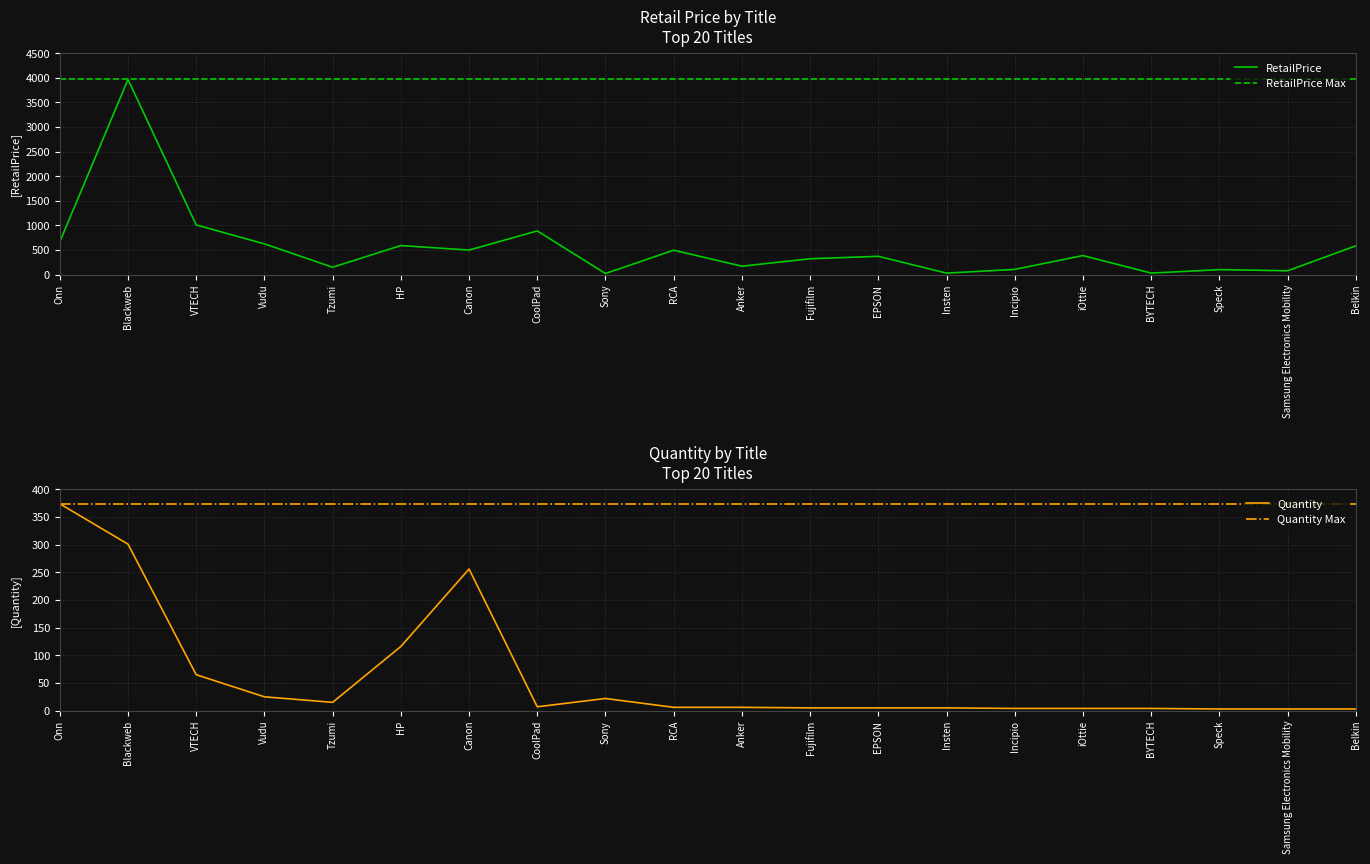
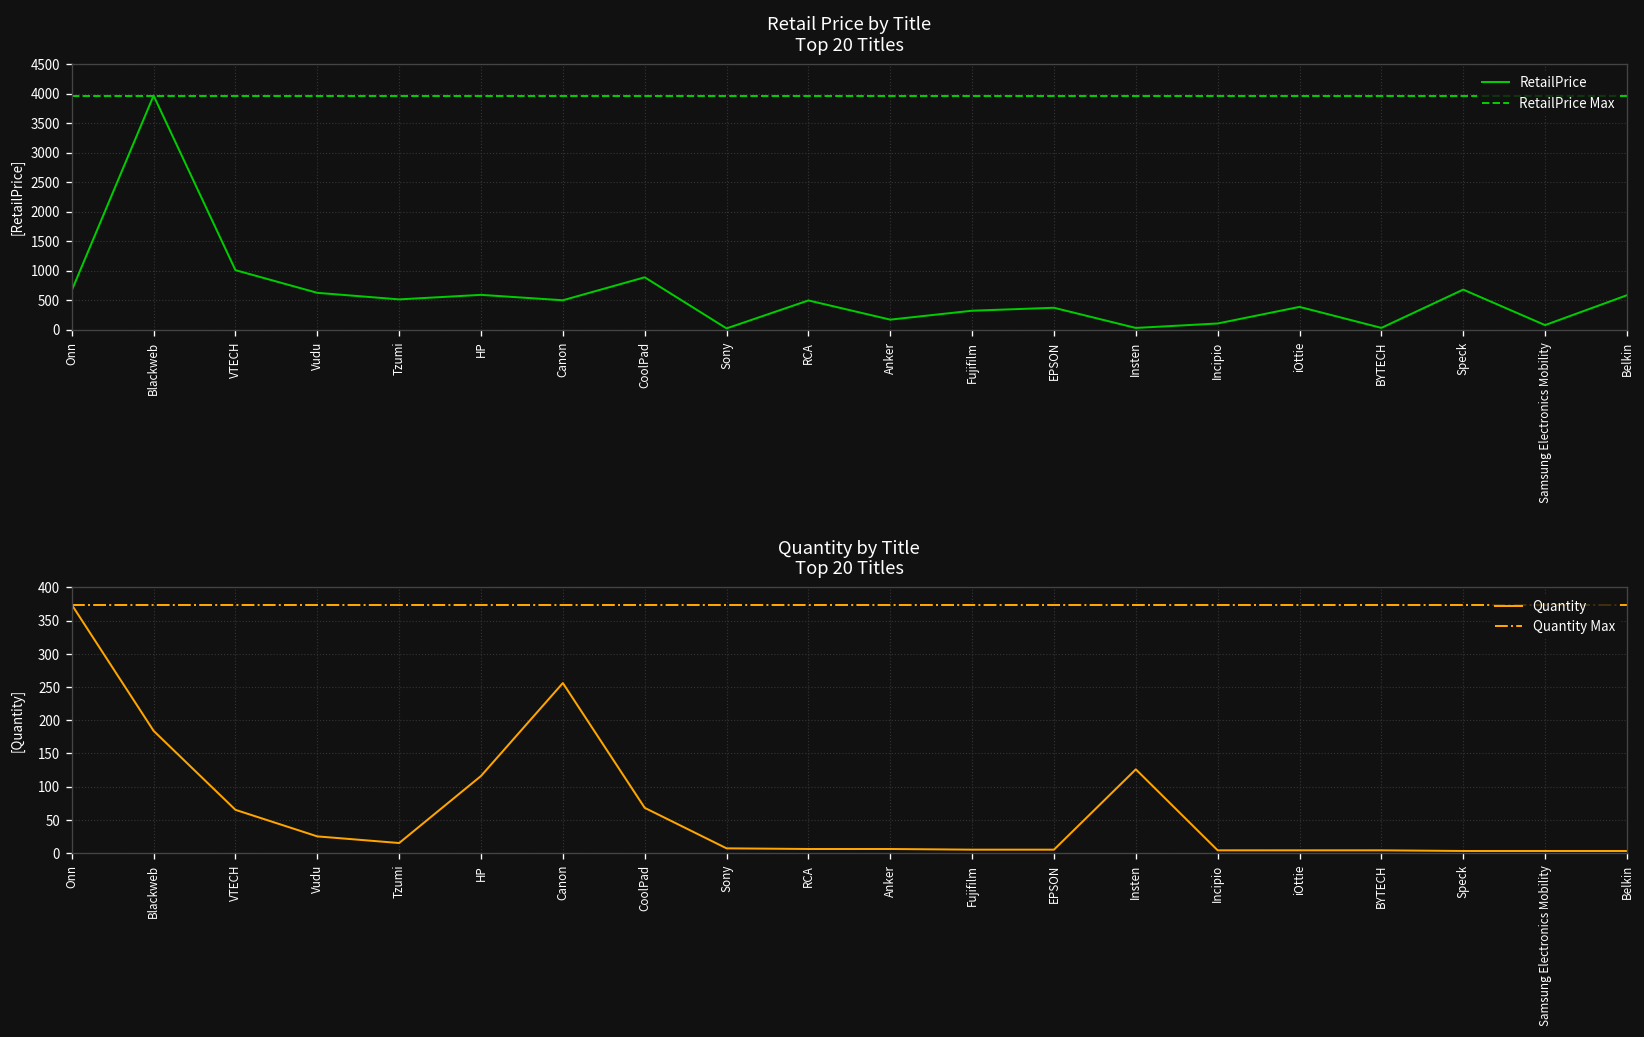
  {
    "Retail Price by Title Top 20 Titles": {
      "Onn": 700,
      "Blackweb": 4000,
      "VTECH": 1000,
      "Vudu": 600,
-     "Tzumi": 100,
+     "Tzumi": 500,
      "HP": 600,
      "Canon": 500,
      "CoolPad": 900,
      "Sony": 0,
      "RCA": 500,
      "Anker": 200,
      "Fujifilm": 300,
      "EPSON": 400,
      "Insten": 0,
      "Incipio": 100,
      "iOttie": 400,
      "BYTECH": 0,
-     "Speck": 100,
+     "Speck": 700,
      "Samsung Electronics Mobility": 100,
      "Belkin": 600
    },
    "Quantity by Title Top 20 Titles": {
      "Onn": 370,
-     "Blackweb": 300,
+     "Blackweb": 180,
      "VTECH": 70,
      "Vudu": 30,
      "Tzumi": 20,
      "HP": 120,
      "Canon": 260,
-     "CoolPad": 10,
-     "Sony": 20,
+     "CoolPad": 70,
+     "Sony": 10,
      "RCA": 10,
      "Anker": 10,
      "Fujifilm": 10,
      "EPSON": 10,
-     "Insten": 10,
+     "Insten": 130,
      "Incipio": 0,
      "iOttie": 0,
      "BYTECH": 0,
      "Speck": 0,
      "Samsung Electronics Mobility": 0,
      "Belkin": 0
    }
  }
